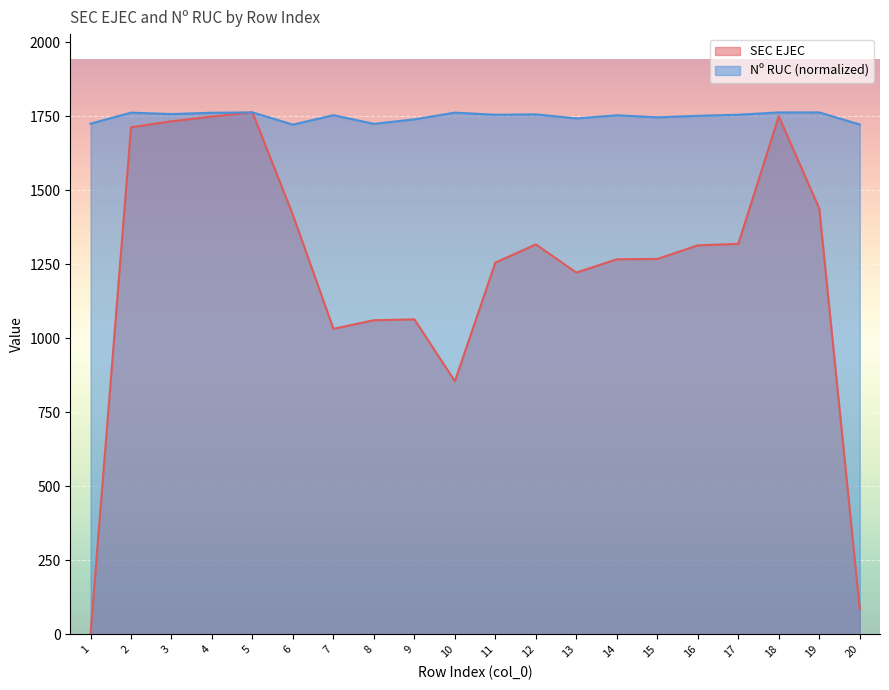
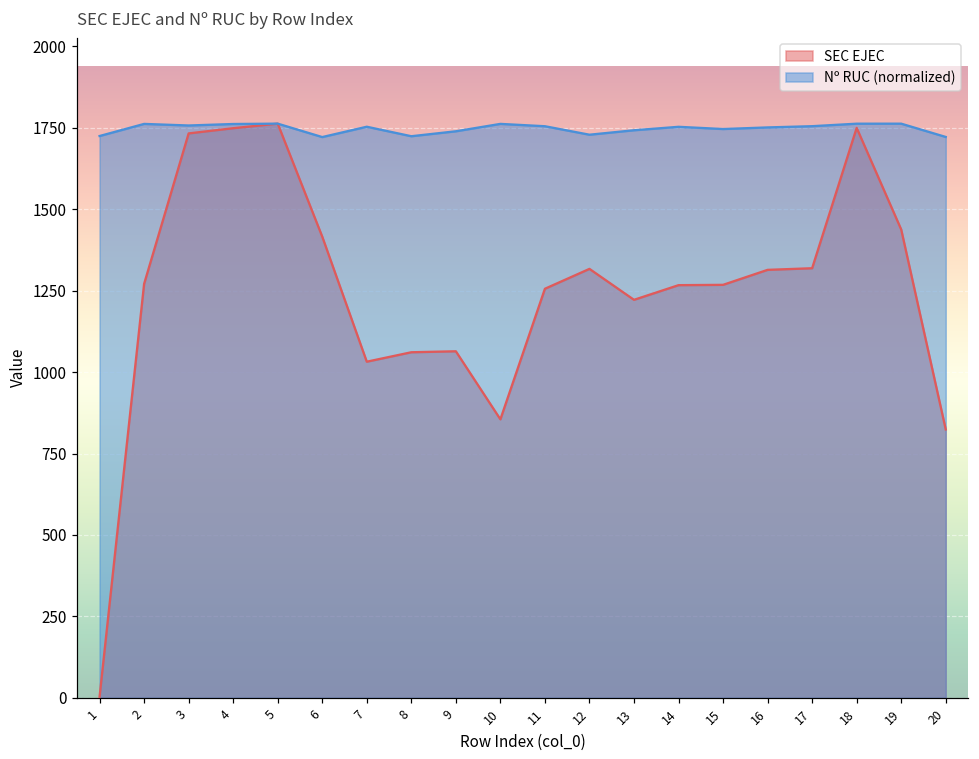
  {
    "SEC EJEC": {
      "1": 0,
-     "2": 1710,
+     "2": 1270,
      "3": 1730,
      "4": 1750,
      "6": 1420,
      "7": 1030,
      "8": 1060,
      "9": 1060,
      "10": 860,
      "11": 1260,
      "12": 1320,
      "13": 1220,
      "14": 1270,
      "15": 1270,
      "16": 1310,
      "17": 1320,
      "18": 1750,
      "19": 1440,
-     "20": 90
+     "20": 820
    },
    "Nº RUC (normalized)": {
      "1": 1720,
      "2": 1760,
      "3": 1760,
      "4": 1760,
      "6": 1720,
      "7": 1750,
      "8": 1720,
      "9": 1740,
      "10": 1760,
      "11": 1760,
-     "12": 1760,
+     "12": 1730,
      "13": 1740,
      "14": 1750,
      "15": 1750,
      "16": 1750,
      "17": 1760,
      "18": 1760,
      "19": 1760,
      "20": 1720
    }
  }
